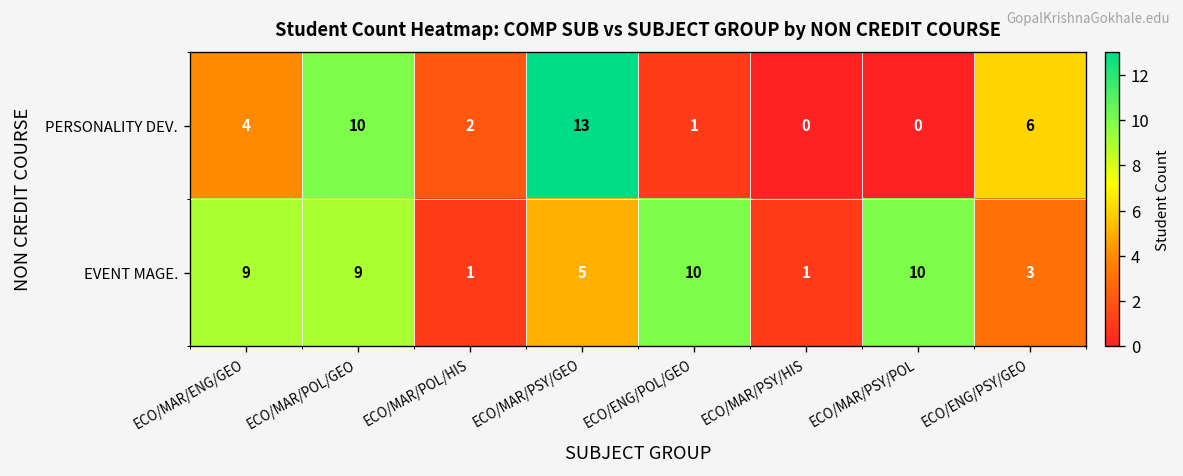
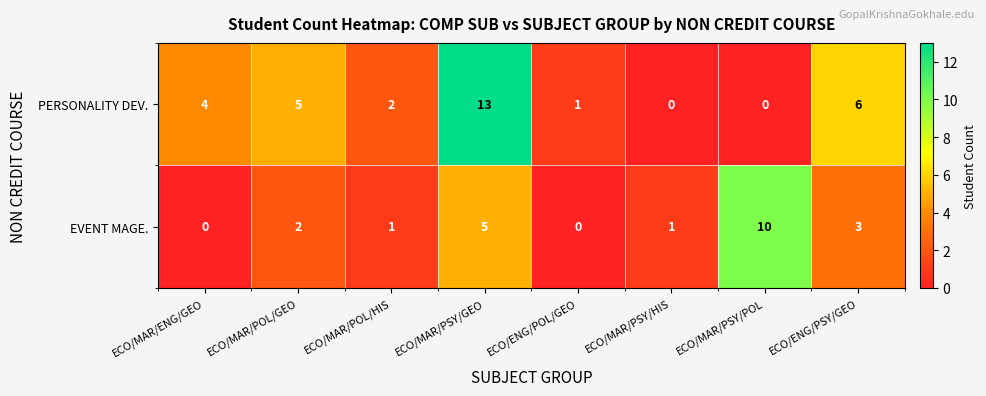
  {
    "PERSONALITY DEV.": {
      "ECO/MAR/ENG/GEO": 4,
-     "ECO/MAR/POL/GEO": 10,
+     "ECO/MAR/POL/GEO": 5,
      "ECO/MAR/POL/HIS": 2,
      "ECO/MAR/PSY/GEO": 13,
      "ECO/ENG/POL/GEO": 1,
      "ECO/MAR/PSY/HIS": 0,
      "ECO/MAR/PSY/POL": 0,
      "ECO/ENG/PSY/GEO": 6
    },
    "EVENT MAGE.": {
-     "ECO/MAR/ENG/GEO": 9,
-     "ECO/MAR/POL/GEO": 9,
+     "ECO/MAR/ENG/GEO": 0,
+     "ECO/MAR/POL/GEO": 2,
      "ECO/MAR/POL/HIS": 1,
      "ECO/MAR/PSY/GEO": 5,
-     "ECO/ENG/POL/GEO": 10,
+     "ECO/ENG/POL/GEO": 0,
      "ECO/MAR/PSY/HIS": 1,
      "ECO/MAR/PSY/POL": 10,
      "ECO/ENG/PSY/GEO": 3
    }
  }
